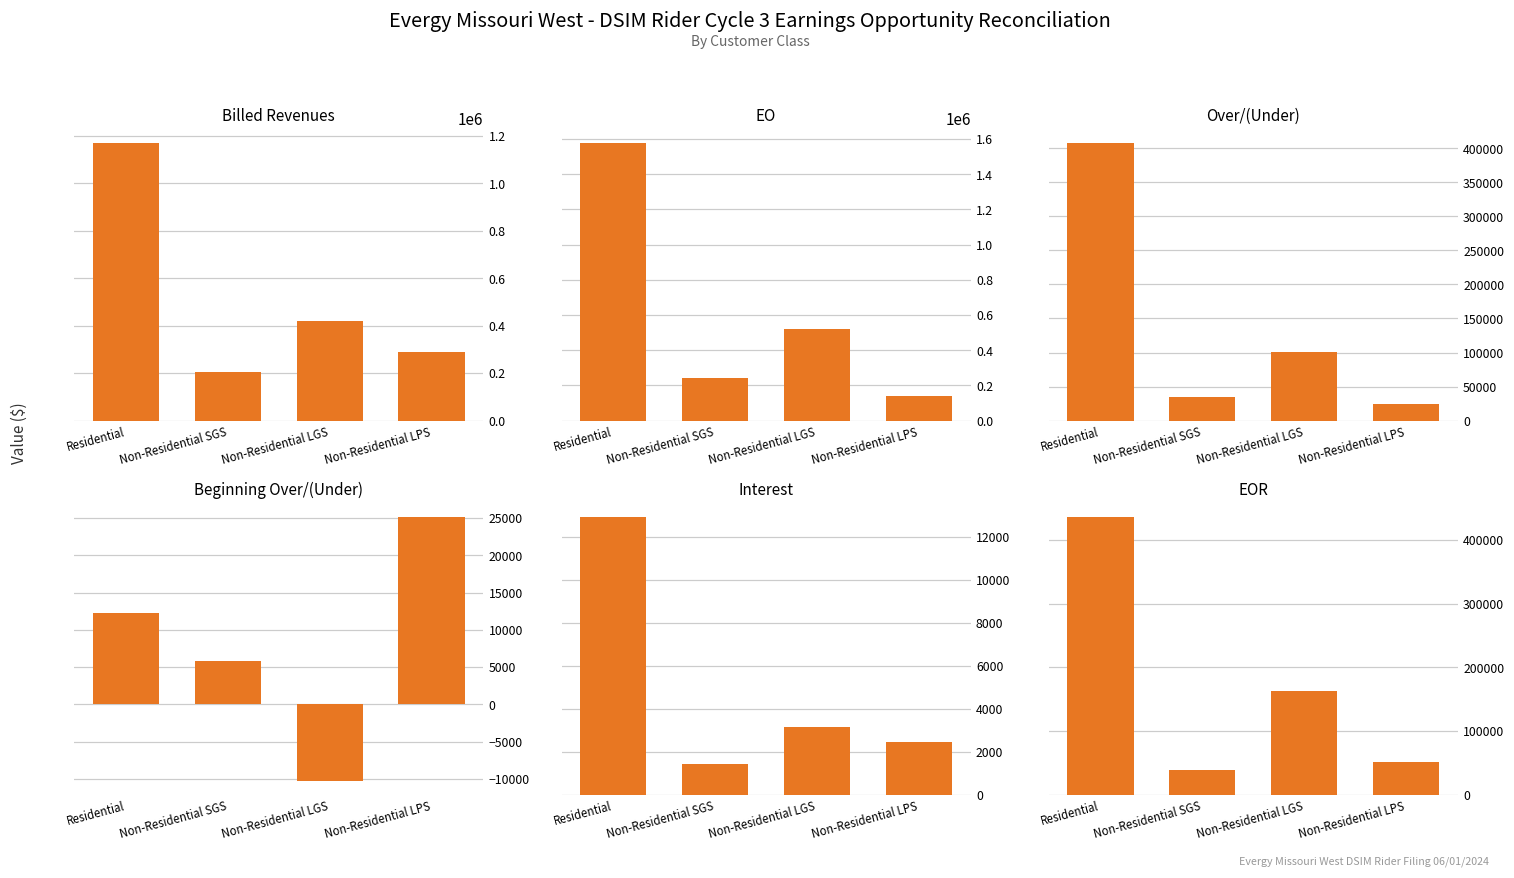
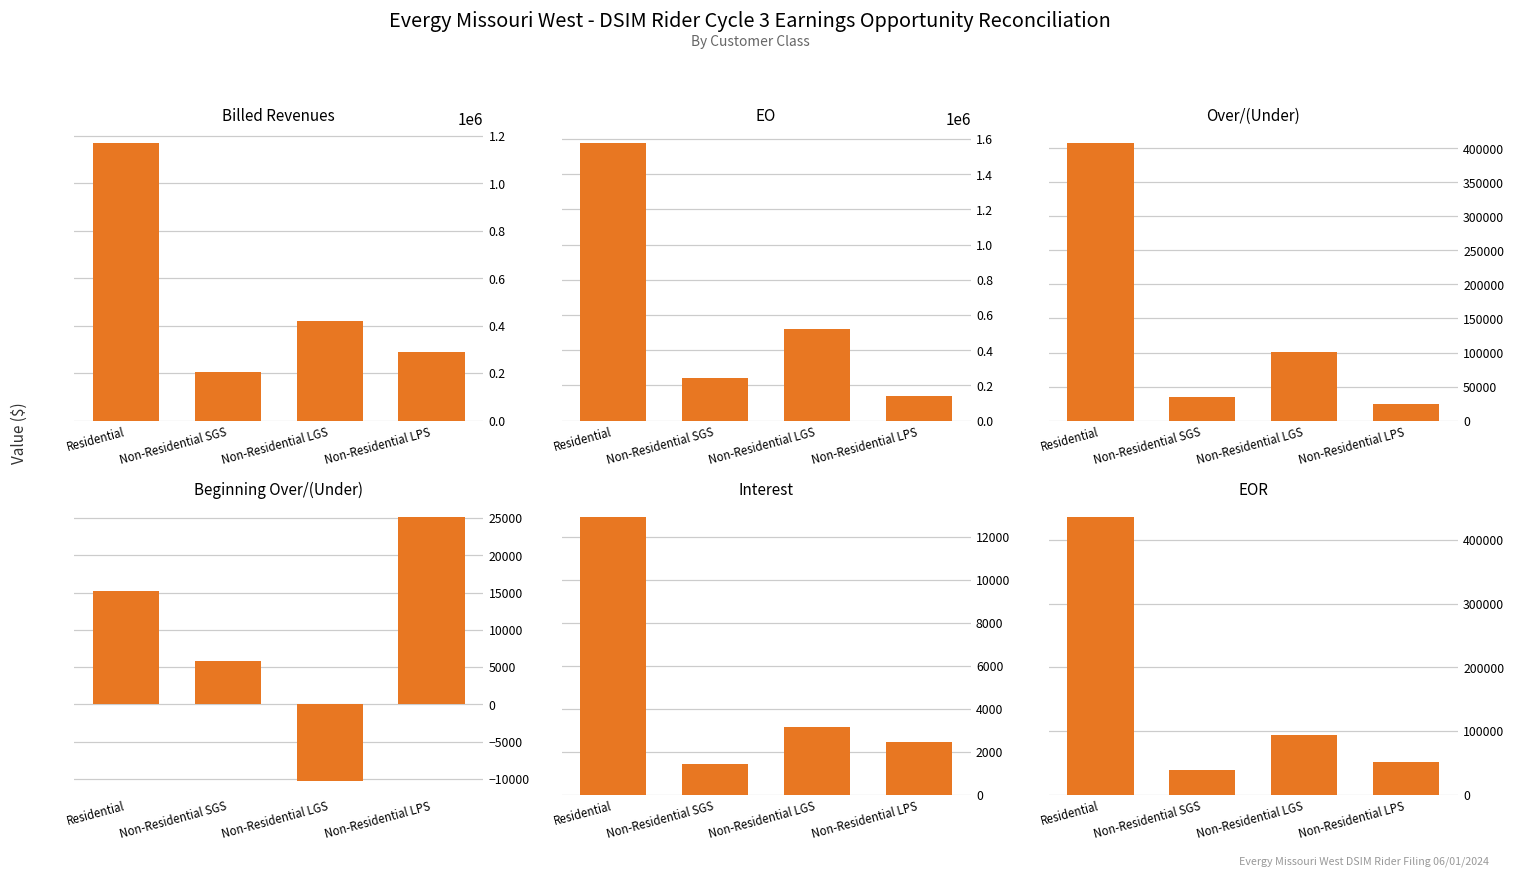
  {
    "Billed Revenues": {
      "Residential": 1170000,
      "Non-Residential SGS": 210000,
      "Non-Residential LGS": 420000,
      "Non-Residential LPS": 290000
    },
    "EO": {
      "Residential": 1580000,
      "Non-Residential SGS": 240000,
      "Non-Residential LGS": 520000,
      "Non-Residential LPS": 140000
    },
    "Over/(Under)": {
      "Residential": 410000,
      "Non-Residential SGS": 40000,
      "Non-Residential LGS": 100000,
      "Non-Residential LPS": 20000
    },
    "Beginning Over/(Under)": {
-     "Residential": 12000,
+     "Residential": 15000,
      "Non-Residential SGS": 6000,
      "Non-Residential LGS": -10000,
      "Non-Residential LPS": 25000
    },
    "Interest": {
      "Residential": 12900,
      "Non-Residential SGS": 1400,
      "Non-Residential LGS": 3100,
      "Non-Residential LPS": 2400
    },
    "EOR": {
      "Residential": 440000,
      "Non-Residential SGS": 40000,
-     "Non-Residential LGS": 160000,
+     "Non-Residential LGS": 90000,
      "Non-Residential LPS": 50000
    }
  }
